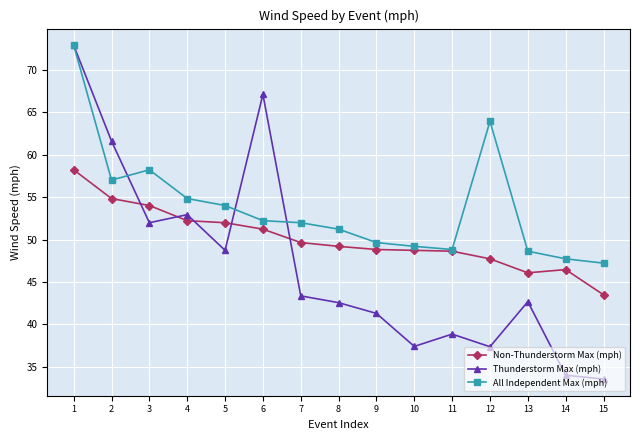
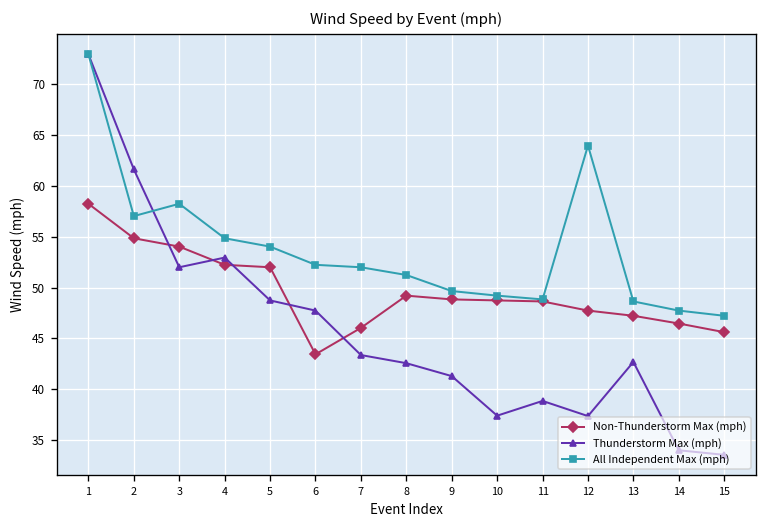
  {
    "Non-Thunderstorm Max (mph)": {
      "1": 58,
      "2": 55,
      "3": 54,
      "4": 52,
      "5": 52,
-     "6": 51,
-     "7": 50,
+     "6": 43,
+     "7": 46,
      "8": 49,
      "9": 49,
      "10": 49,
      "12": 48,
-     "13": 46,
+     "13": 47,
      "14": 46,
-     "15": 43
+     "15": 46
    },
    "Thunderstorm Max (mph)": {
      "2": 62,
      "3": 52,
      "4": 53,
      "5": 49,
-     "6": 67,
+     "6": 48,
      "7": 43,
      "8": 43,
      "9": 41,
      "10": 37,
      "11": 39,
      "12": 37,
      "13": 43
    },
    "All Independent Max (mph)": {
      "2": 57,
      "3": 58,
      "4": 55,
      "5": 54,
      "6": 52,
      "7": 52,
      "8": 51,
      "9": 50,
      "10": 49,
      "12": 64,
      "13": 49,
      "14": 48,
      "15": 47
    }
  }
